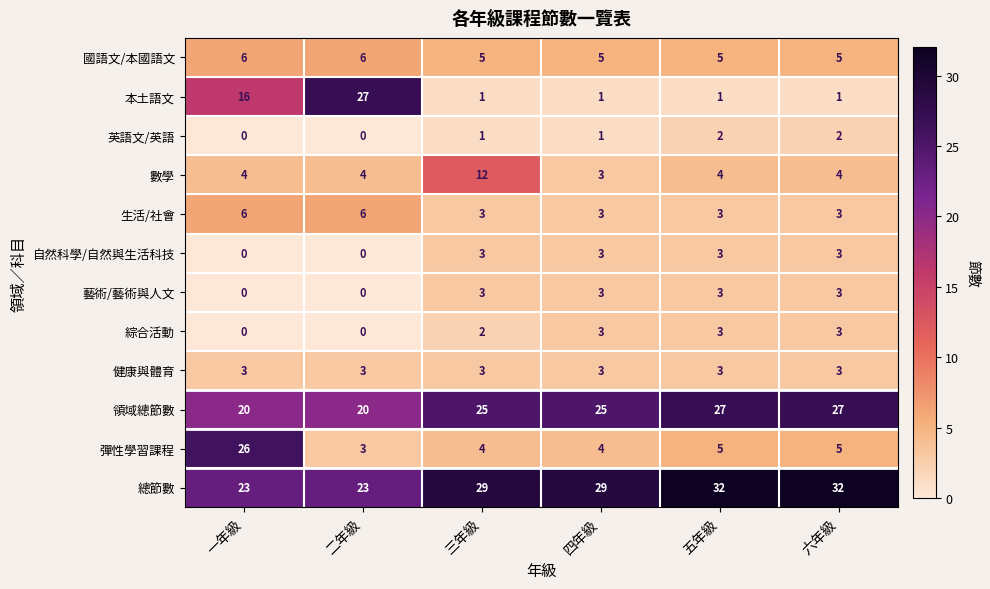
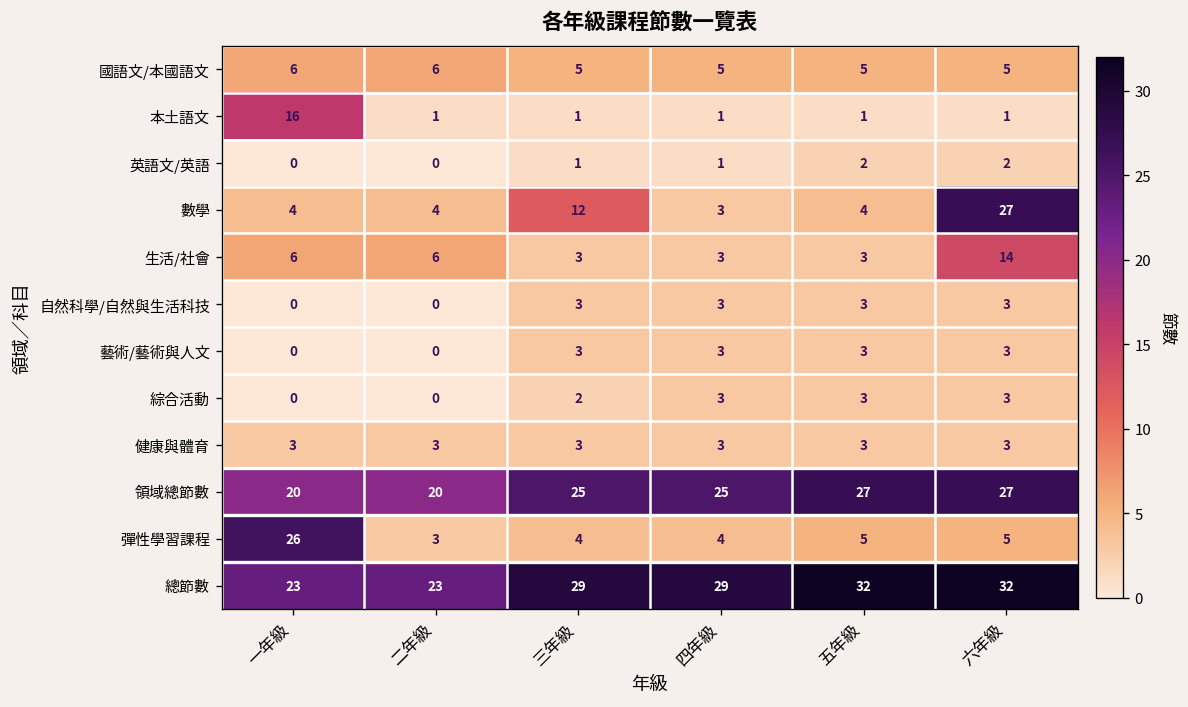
  {
    "國語文/本國語文": {
      "一年級": 6,
      "二年級": 6,
      "三年級": 5,
      "四年級": 5,
      "五年級": 5,
      "六年級": 5
    },
    "本土語文": {
      "一年級": 16,
-     "二年級": 27,
+     "二年級": 1,
      "三年級": 1,
      "四年級": 1,
      "五年級": 1,
      "六年級": 1
    },
    "英語文/英語": {
      "一年級": 0,
      "二年級": 0,
      "三年級": 1,
      "四年級": 1,
      "五年級": 2,
      "六年級": 2
    },
    "數學": {
      "一年級": 4,
      "二年級": 4,
      "三年級": 12,
      "四年級": 3,
      "五年級": 4,
-     "六年級": 4
+     "六年級": 27
    },
    "生活/社會": {
      "一年級": 6,
      "二年級": 6,
      "三年級": 3,
      "四年級": 3,
      "五年級": 3,
-     "六年級": 3
+     "六年級": 14
    },
    "自然科學/自然與生活科技": {
      "一年級": 0,
      "二年級": 0,
      "三年級": 3,
      "四年級": 3,
      "五年級": 3,
      "六年級": 3
    },
    "藝術/藝術與人文": {
      "一年級": 0,
      "二年級": 0,
      "三年級": 3,
      "四年級": 3,
      "五年級": 3,
      "六年級": 3
    },
    "綜合活動": {
      "一年級": 0,
      "二年級": 0,
      "三年級": 2,
      "四年級": 3,
      "五年級": 3,
      "六年級": 3
    },
    "健康與體育": {
      "一年級": 3,
      "二年級": 3,
      "三年級": 3,
      "四年級": 3,
      "五年級": 3,
      "六年級": 3
    },
    "領域總節數": {
      "一年級": 20,
      "二年級": 20,
      "三年級": 25,
      "四年級": 25,
      "五年級": 27,
      "六年級": 27
    },
    "彈性學習課程": {
      "一年級": 26,
      "二年級": 3,
      "三年級": 4,
      "四年級": 4,
      "五年級": 5,
      "六年級": 5
    },
    "總節數": {
      "一年級": 23,
      "二年級": 23,
      "三年級": 29,
      "四年級": 29,
      "五年級": 32,
      "六年級": 32
    }
  }
